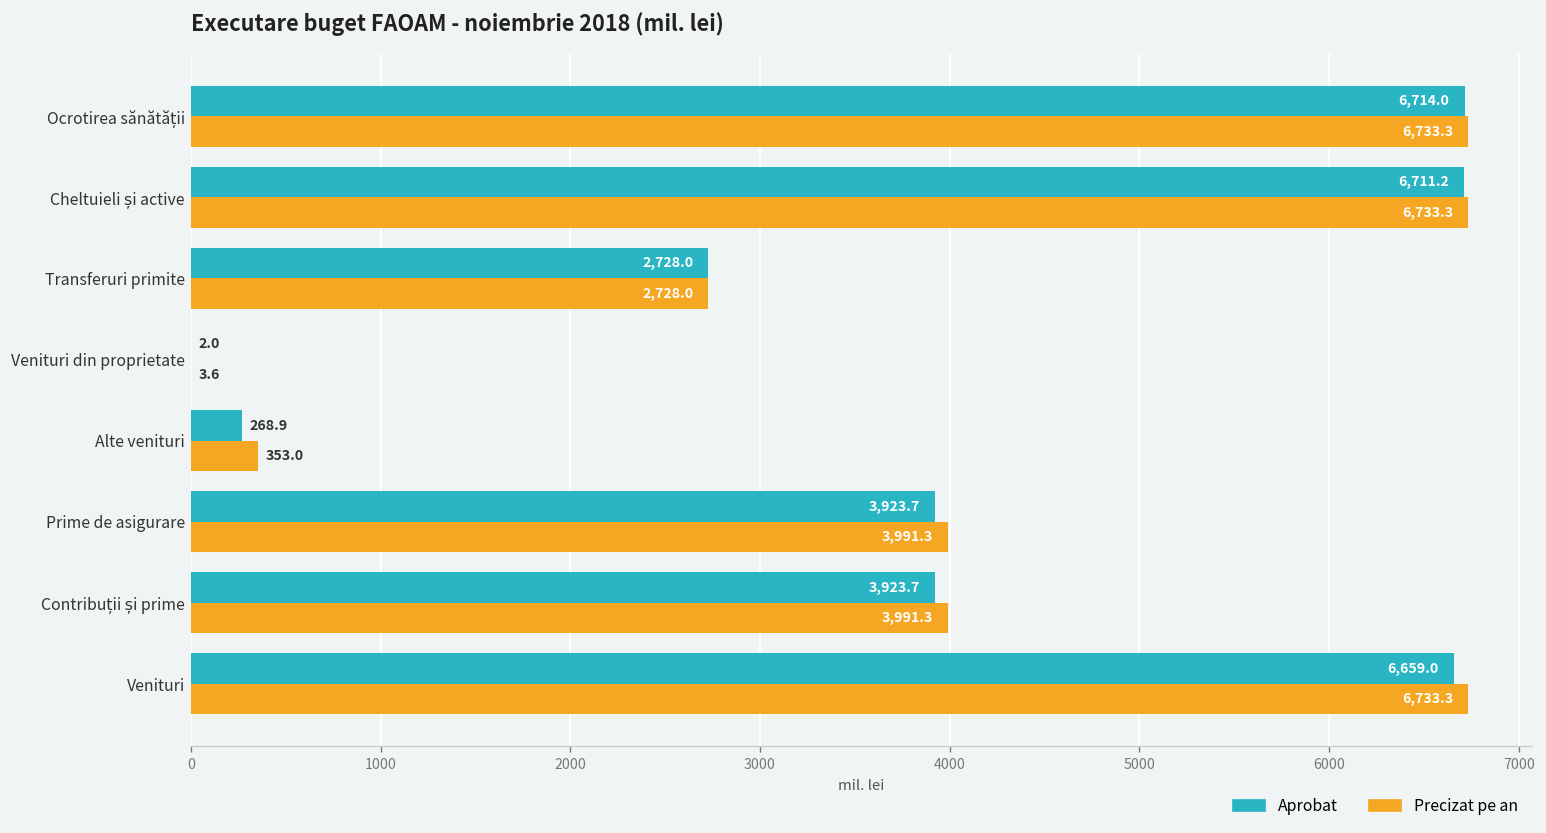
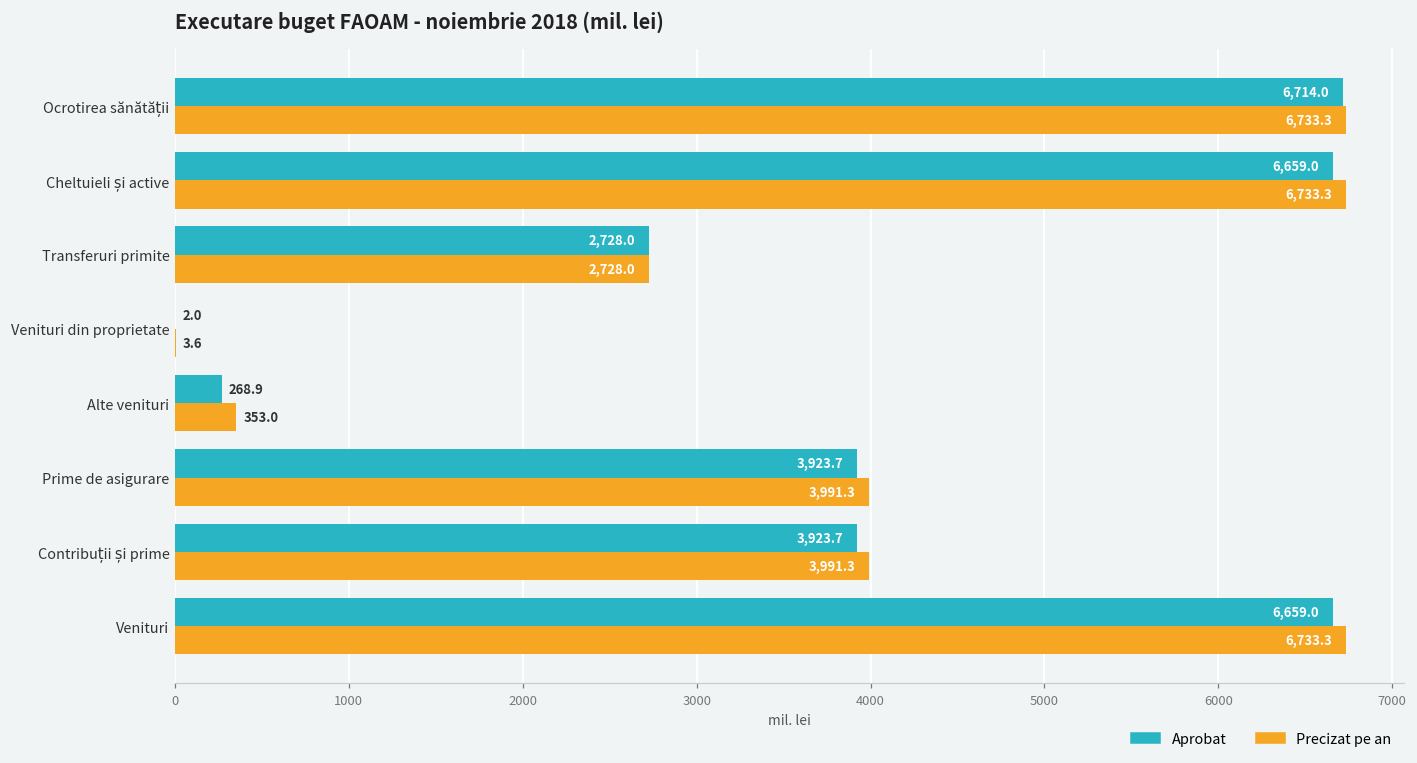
  {
    "Aprobat": {
      "Ocrotirea sănătății": "6,714.0",
-     "Cheltuieli și active": "6,711.2",
+     "Cheltuieli și active": "6,659.0",
      "Transferuri primite": "2,728.0",
      "Venituri din proprietate": "2.0",
      "Alte venituri": "268.9",
      "Prime de asigurare": "3,923.7",
      "Contribuții și prime": "3,923.7",
      "Venituri": "6,659.0"
    },
    "Precizat pe an": {
      "Ocrotirea sănătății": "6,733.3",
      "Cheltuieli și active": "6,733.3",
      "Transferuri primite": "2,728.0",
      "Venituri din proprietate": "3.6",
      "Alte venituri": "353.0",
      "Prime de asigurare": "3,991.3",
      "Contribuții și prime": "3,991.3",
      "Venituri": "6,733.3"
    }
  }
